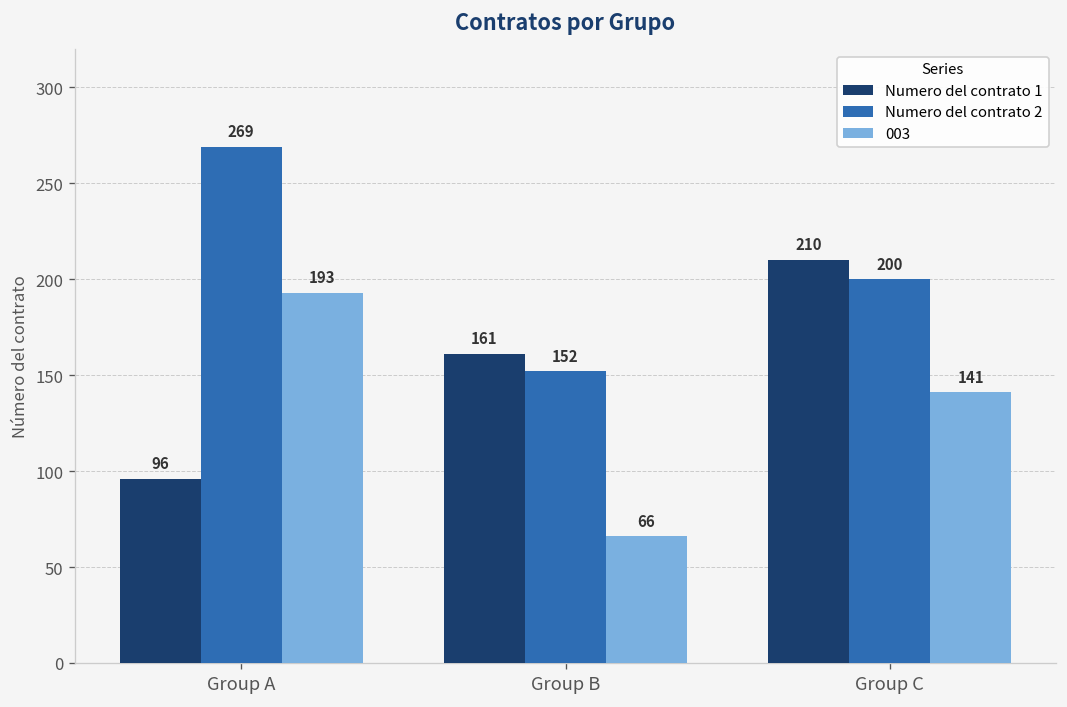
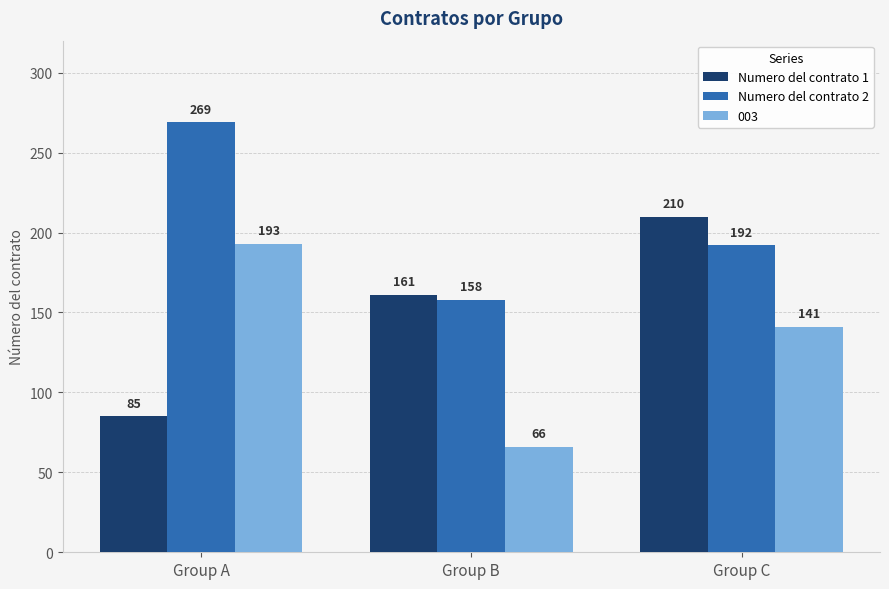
  {
    "Numero del contrato 1": {
-     "Group A": 96,
+     "Group A": 85,
      "Group B": 161,
      "Group C": 210
    },
    "Numero del contrato 2": {
      "Group A": 269,
-     "Group B": 152,
-     "Group C": 200
+     "Group B": 158,
+     "Group C": 192
    },
    "003": {
      "Group A": 193,
      "Group B": 66,
      "Group C": 141
    }
  }
